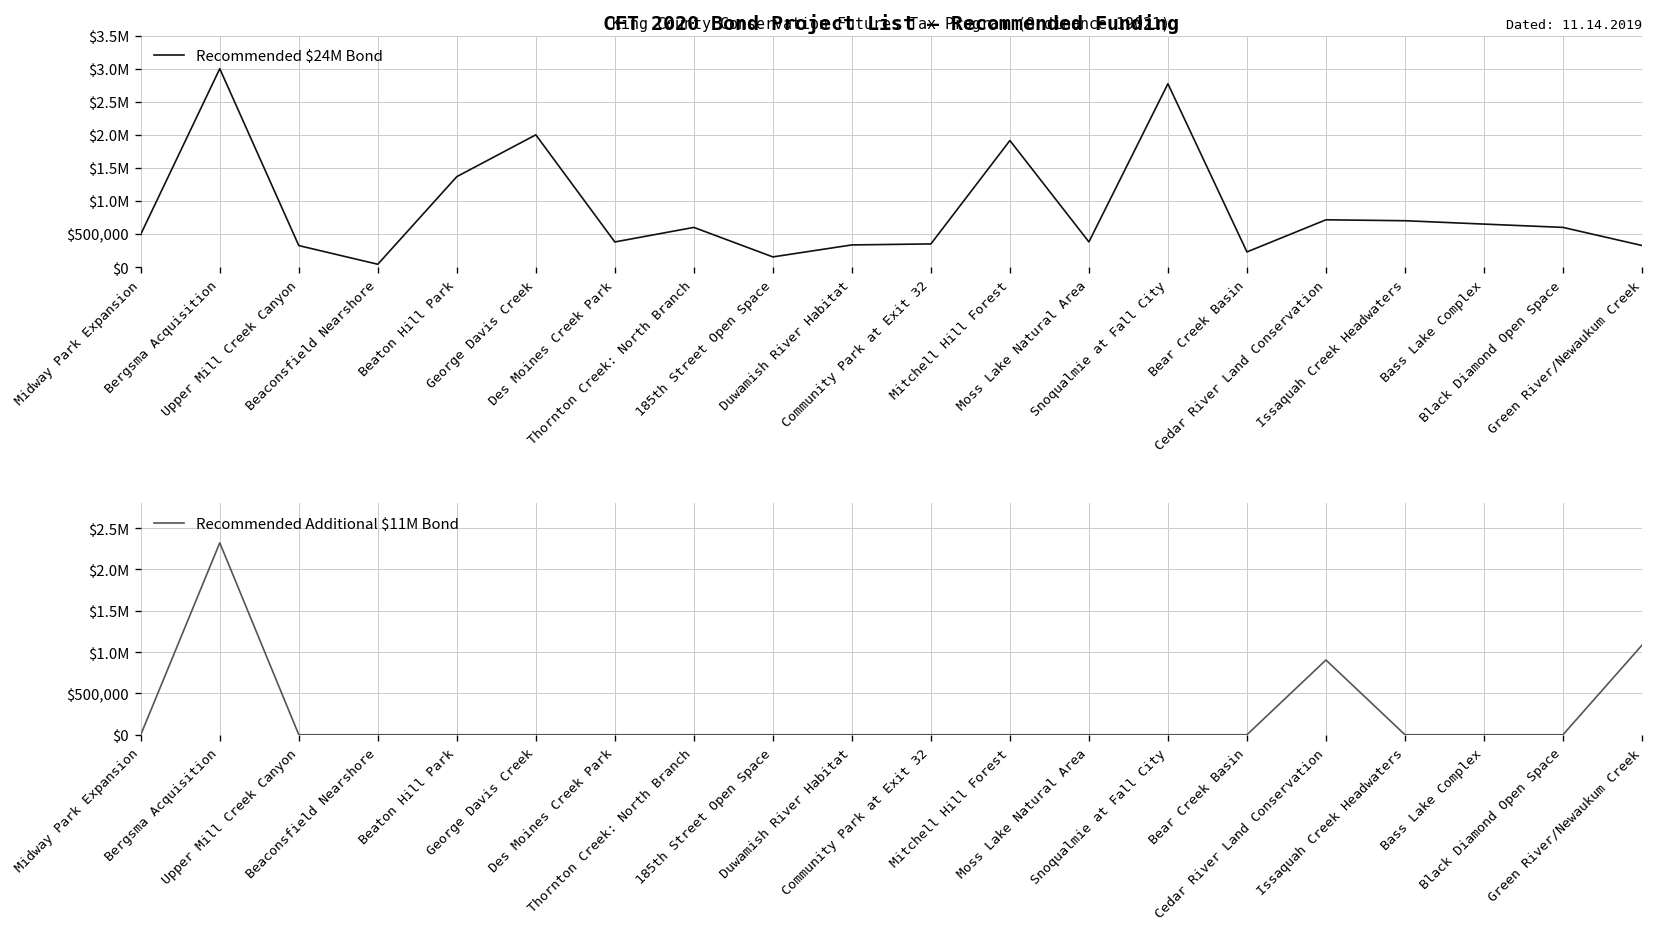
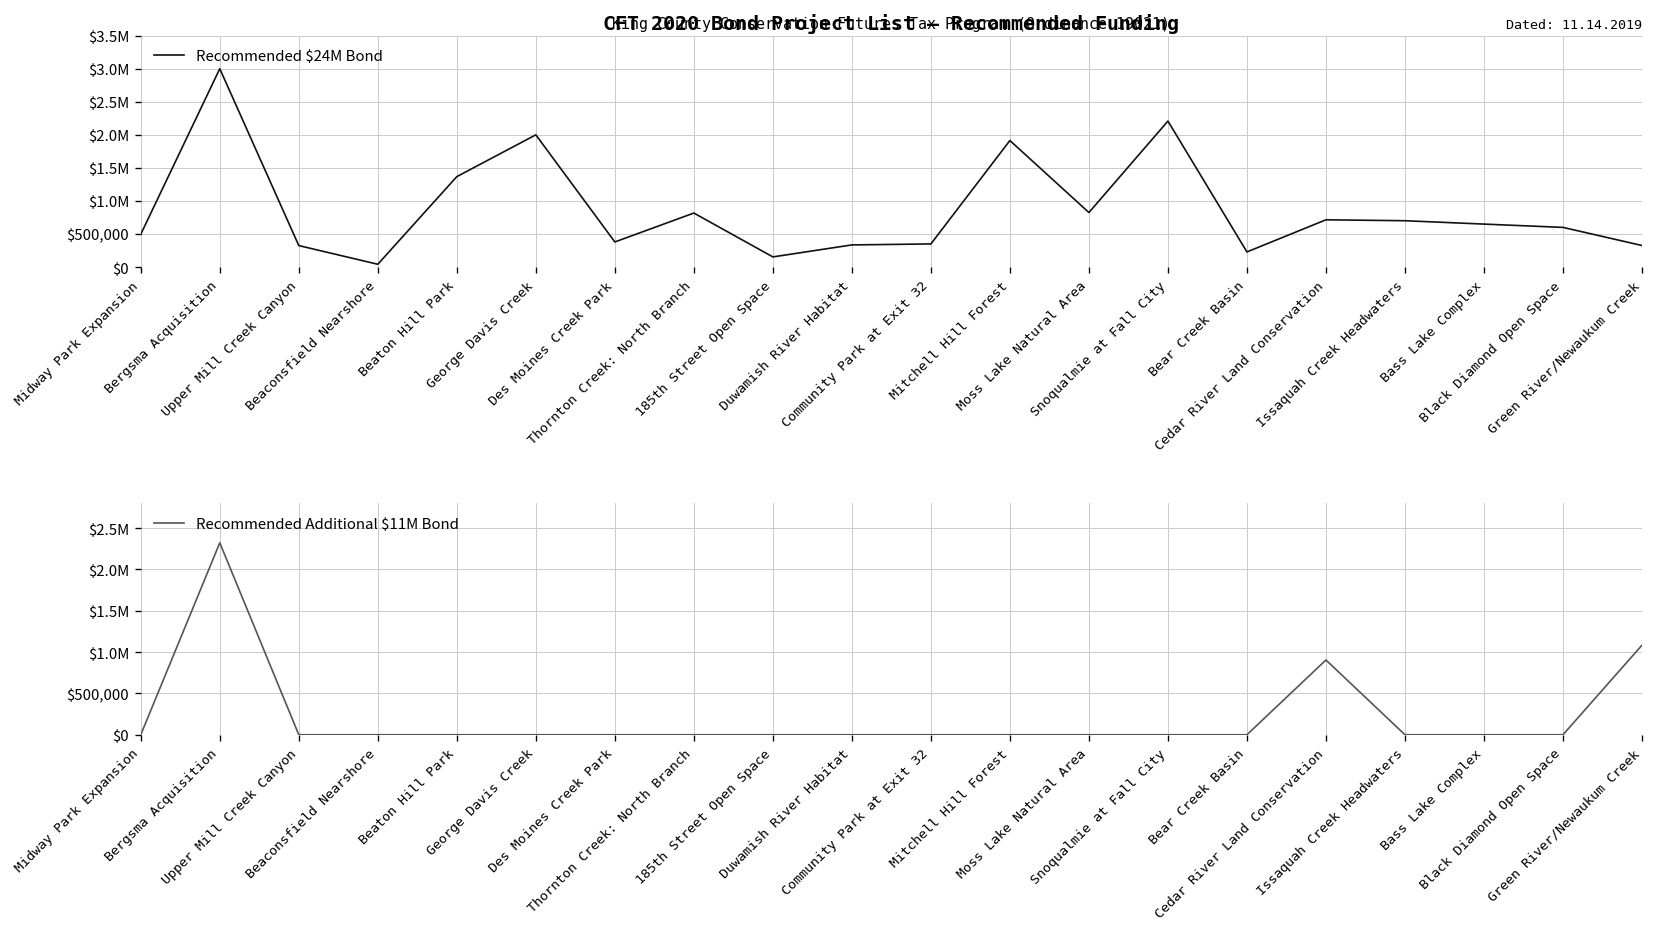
  {
    "CFT 2020 Bond Project List – Recommended Funding": {
      "Midway Park Expansion": "$500,000",
      "Bergsma Acquisition": "$3,000,000",
      "Upper Mill Creek Canyon": "$300,000",
      "Beaconsfield Nearshore": "$0",
      "Beaton Hill Park": "$1,400,000",
      "George Davis Creek": "$2,000,000",
      "Des Moines Creek Park": "$400,000",
-     "Thornton Creek: North Branch": "$600,000",
+     "Thornton Creek: North Branch": "$800,000",
      "185th Street Open Space": "$200,000",
      "Duwamish River Habitat": "$300,000",
      "Community Park at Exit 32": "$400,000",
      "Mitchell Hill Forest": "$1,900,000",
-     "Moss Lake Natural Area": "$400,000",
-     "Snoqualmie at Fall City": "$2,800,000",
+     "Moss Lake Natural Area": "$800,000",
+     "Snoqualmie at Fall City": "$2,200,000",
      "Bear Creek Basin": "$200,000",
      "Cedar River Land Conservation": "$700,000",
      "Issaquah Creek Headwaters": "$700,000",
      "Bass Lake Complex": "$700,000",
      "Black Diamond Open Space": "$600,000",
      "Green River/Newaukum Creek": "$300,000"
    }
  }
